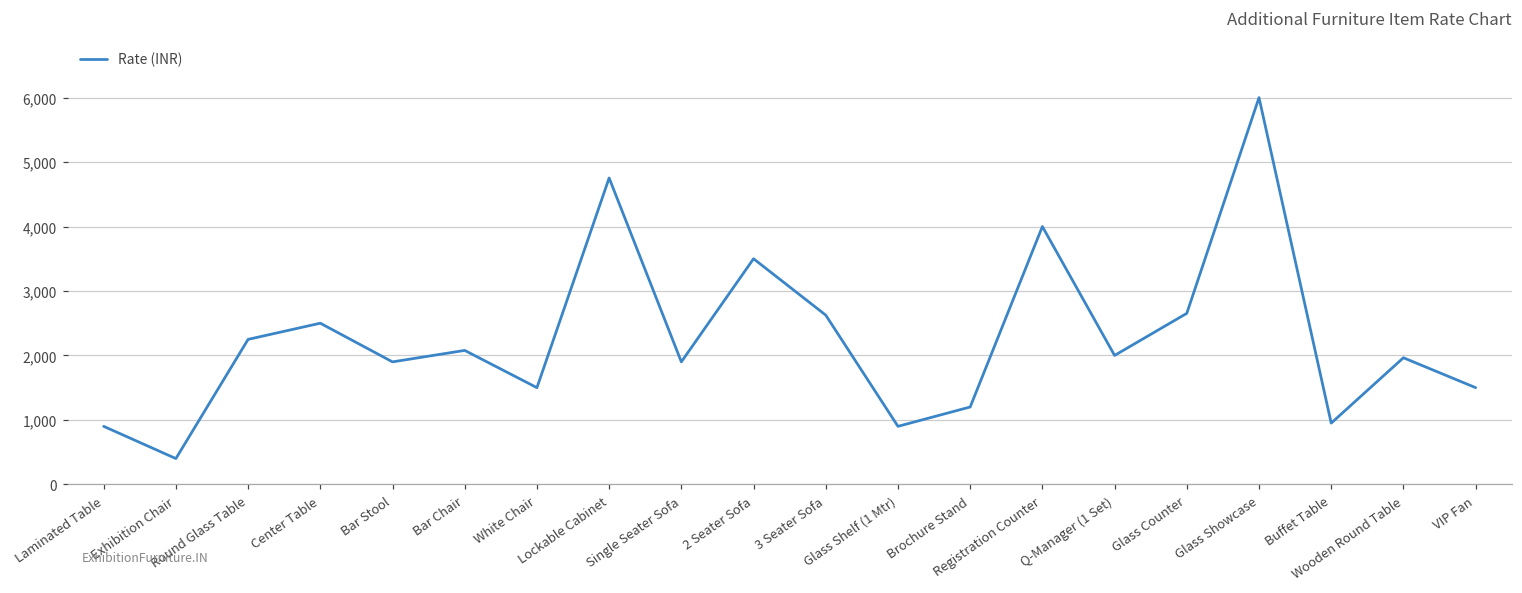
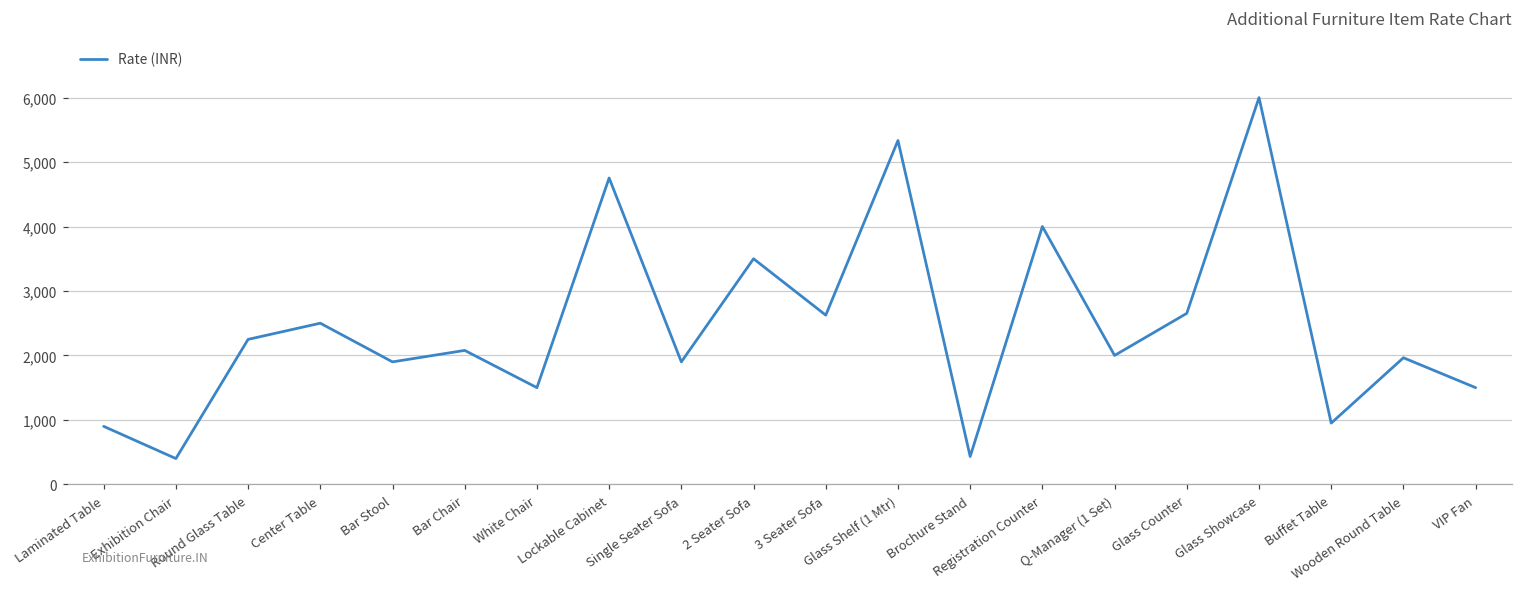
  {
    "Laminated Table": "900",
    "Exhibition Chair": "400",
    "Round Glass Table": "2,200",
    "Center Table": "2,500",
    "Bar Stool": "1,900",
    "Bar Chair": "2,100",
    "White Chair": "1,500",
    "Lockable Cabinet": "4,800",
    "Single Seater Sofa": "1,900",
    "2 Seater Sofa": "3,500",
    "3 Seater Sofa": "2,600",
-   "Glass Shelf (1 Mtr)": "900",
-   "Brochure Stand": "1,200",
+   "Glass Shelf (1 Mtr)": "5,300",
+   "Brochure Stand": "400",
    "Registration Counter": "4,000",
    "Q-Manager (1 Set)": "2,000",
    "Glass Counter": "2,700",
    "Glass Showcase": "6,000",
    "Buffet Table": "1,000",
    "Wooden Round Table": "2,000",
    "VIP Fan": "1,500"
  }
